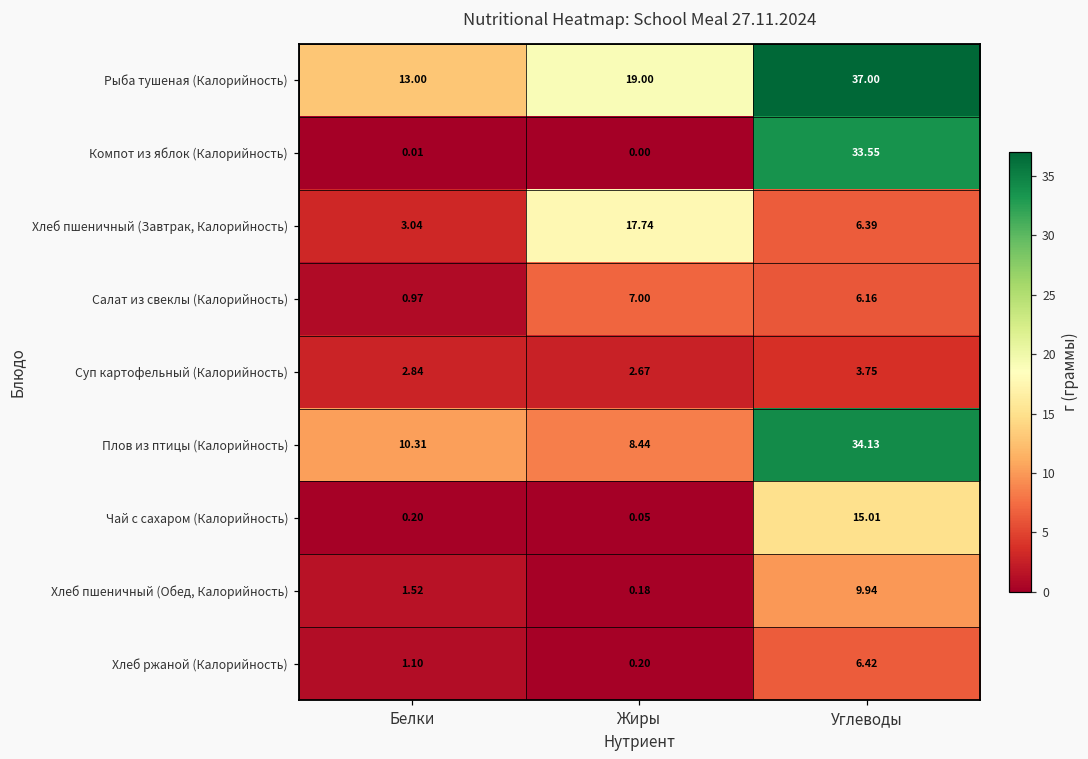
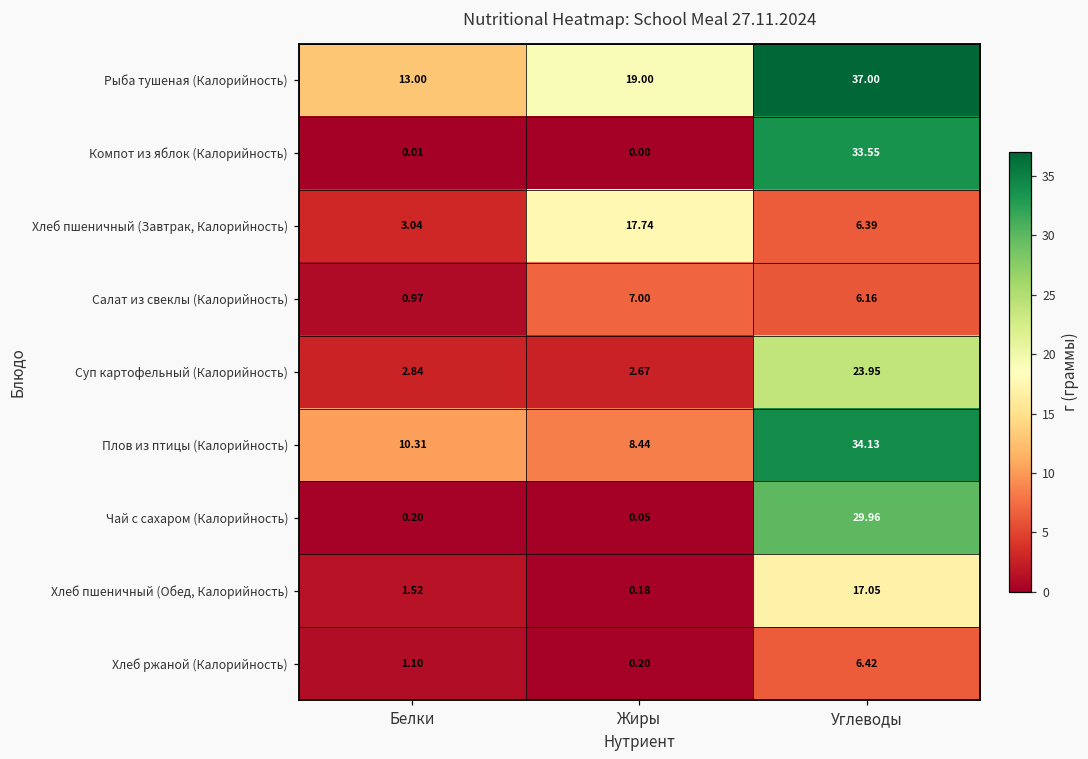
  {
    "Рыба тушеная (Калорийность)": {
      "Белки": 13.00,
      "Жиры": 19.00,
      "Углеводы": 37.00
    },
    "Компот из яблок (Калорийность)": {
      "Белки": 0.01,
      "Жиры": 0.00,
      "Углеводы": 33.55
    },
    "Хлеб пшеничный (Завтрак, Калорийность)": {
      "Белки": 3.04,
      "Жиры": 17.74,
      "Углеводы": 6.39
    },
    "Салат из свеклы (Калорийность)": {
      "Белки": 0.97,
      "Жиры": 7.00,
      "Углеводы": 6.16
    },
    "Суп картофельный (Калорийность)": {
      "Белки": 2.84,
      "Жиры": 2.67,
-     "Углеводы": 3.75
+     "Углеводы": 23.95
    },
    "Плов из птицы (Калорийность)": {
      "Белки": 10.31,
      "Жиры": 8.44,
      "Углеводы": 34.13
    },
    "Чай с сахаром (Калорийность)": {
      "Белки": 0.20,
      "Жиры": 0.05,
-     "Углеводы": 15.01
+     "Углеводы": 29.96
    },
    "Хлеб пшеничный (Обед, Калорийность)": {
      "Белки": 1.52,
      "Жиры": 0.18,
-     "Углеводы": 9.94
+     "Углеводы": 17.05
    },
    "Хлеб ржаной (Калорийность)": {
      "Белки": 1.10,
      "Жиры": 0.20,
      "Углеводы": 6.42
    }
  }
